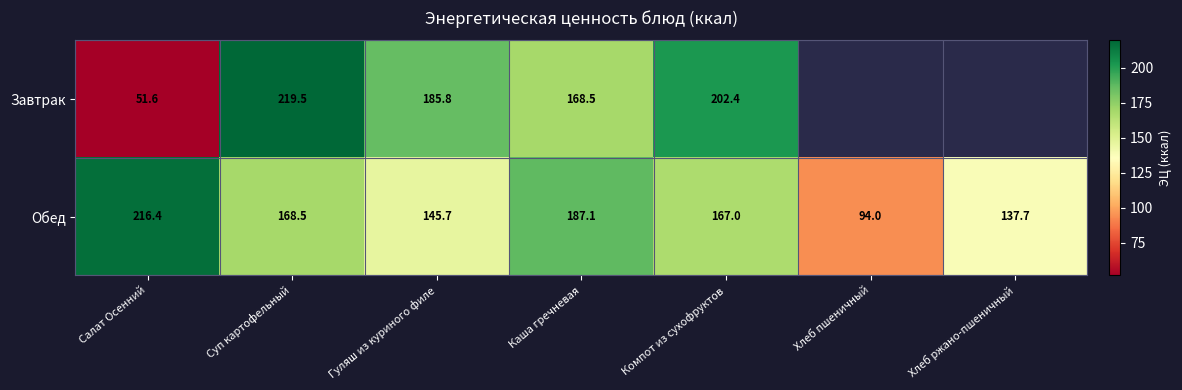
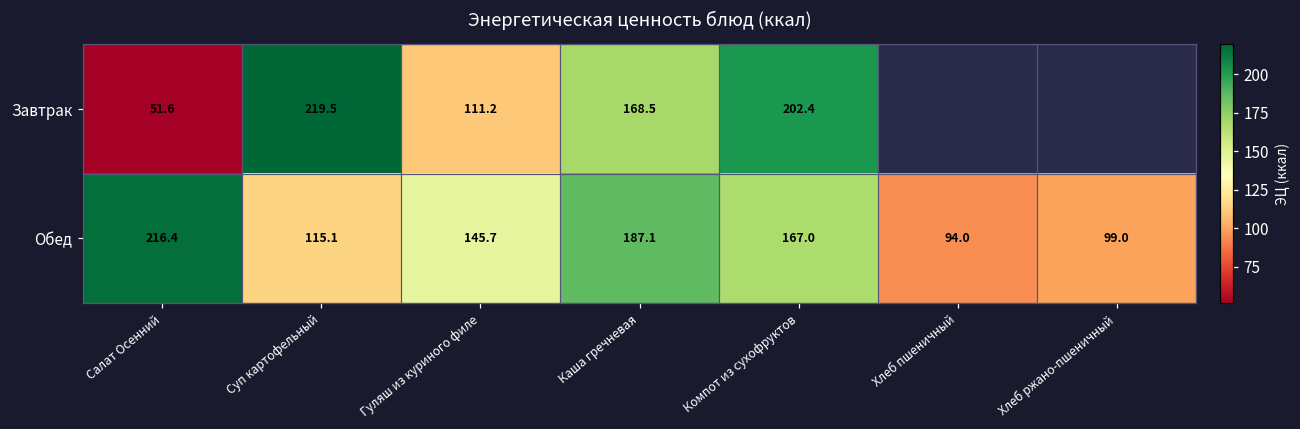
  {
    "Завтрак": {
      "Салат Осенний": 51.6,
      "Суп картофельный": 219.5,
-     "Гуляш из куриного филе": 185.8,
+     "Гуляш из куриного филе": 111.2,
      "Каша гречневая": 168.5,
      "Компот из сухофруктов": 202.4
    },
    "Обед": {
      "Салат Осенний": 216.4,
-     "Суп картофельный": 168.5,
+     "Суп картофельный": 115.1,
      "Гуляш из куриного филе": 145.7,
      "Каша гречневая": 187.1,
      "Компот из сухофруктов": 167.0,
      "Хлеб пшеничный": 94.0,
-     "Хлеб ржано-пшеничный": 137.7
+     "Хлеб ржано-пшеничный": 99.0
    }
  }
